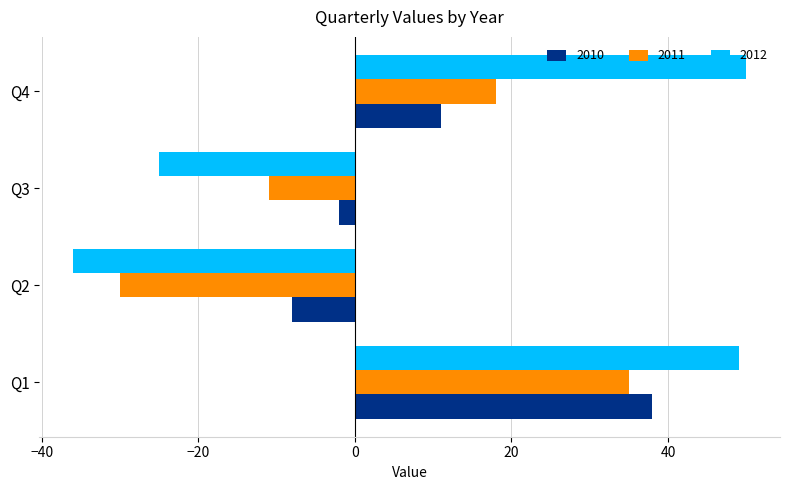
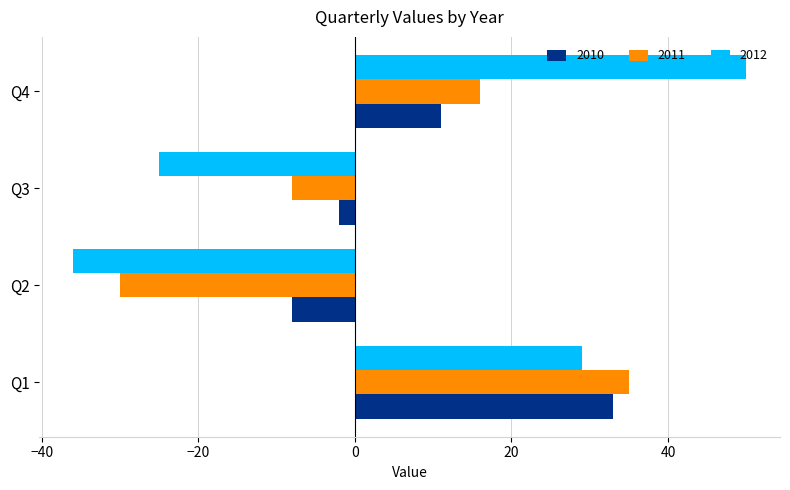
  {
    "2010": {
      "Q4": 11,
      "Q3": -2,
      "Q2": -8,
-     "Q1": 38
+     "Q1": 33
    },
    "2011": {
-     "Q4": 18,
-     "Q3": -11,
+     "Q4": 16,
+     "Q3": -8,
      "Q2": -30,
      "Q1": 35
    },
    "2012": {
      "Q4": 50,
      "Q3": -25,
      "Q2": -36,
-     "Q1": 49
+     "Q1": 29
    }
  }
